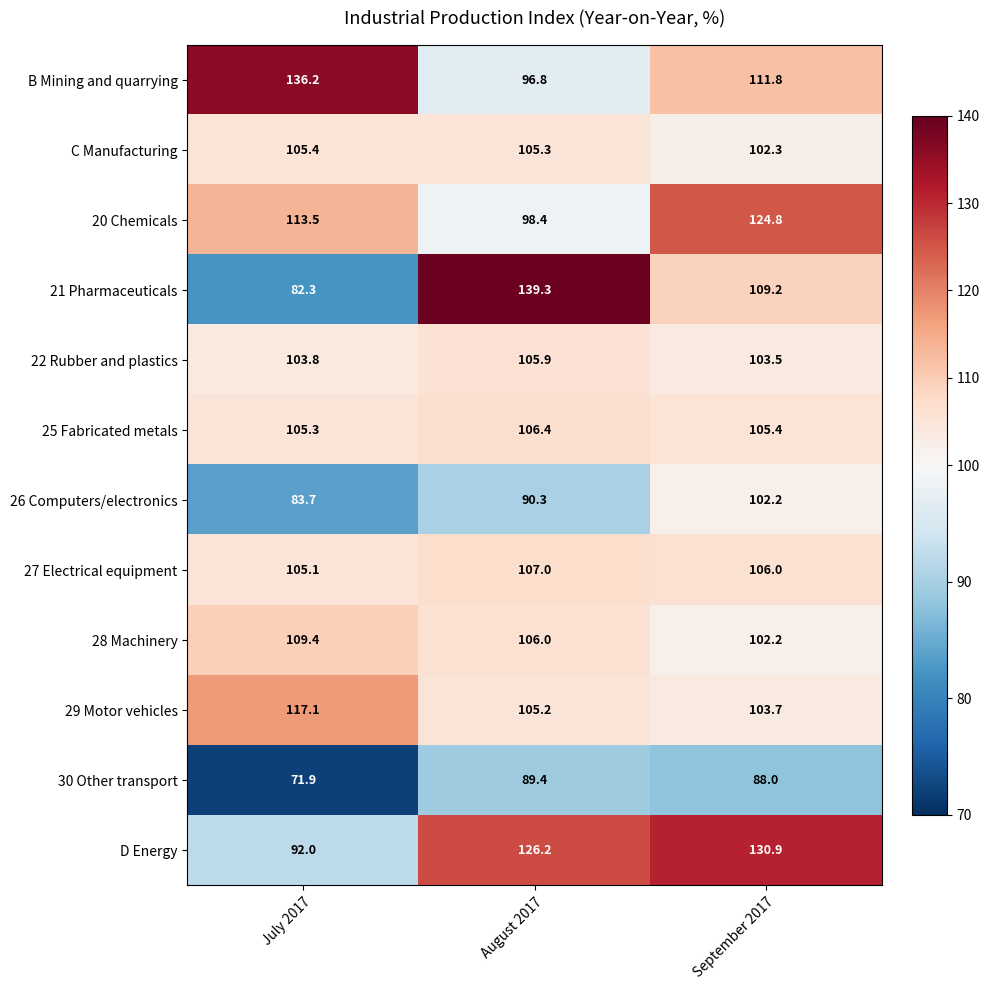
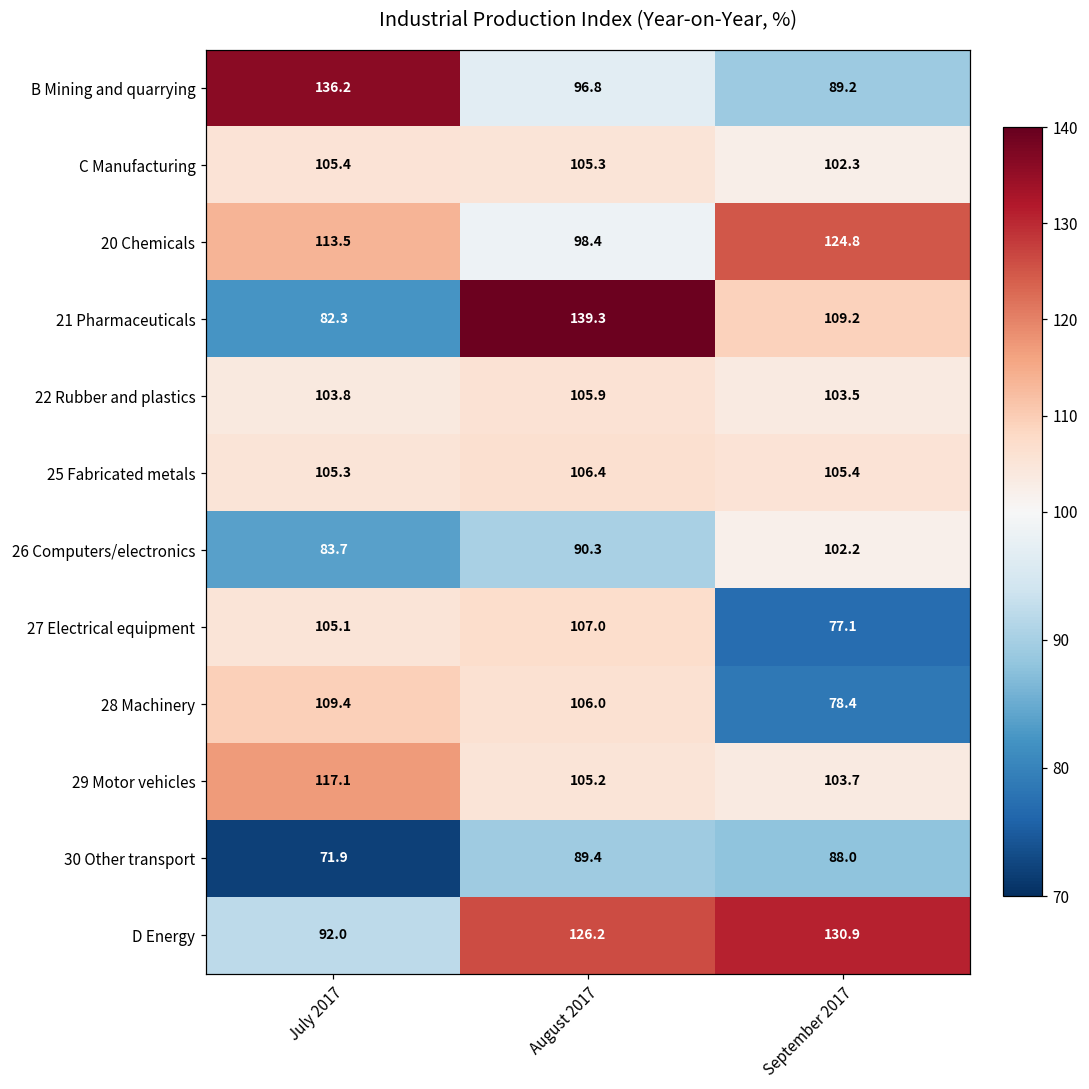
  {
    "B Mining and quarrying": {
      "July 2017": 136.2,
      "August 2017": 96.8,
-     "September 2017": 111.8
+     "September 2017": 89.2
    },
    "C Manufacturing": {
      "July 2017": 105.4,
      "August 2017": 105.3,
      "September 2017": 102.3
    },
    "20 Chemicals": {
      "July 2017": 113.5,
      "August 2017": 98.4,
      "September 2017": 124.8
    },
    "21 Pharmaceuticals": {
      "July 2017": 82.3,
      "August 2017": 139.3,
      "September 2017": 109.2
    },
    "22 Rubber and plastics": {
      "July 2017": 103.8,
      "August 2017": 105.9,
      "September 2017": 103.5
    },
    "25 Fabricated metals": {
      "July 2017": 105.3,
      "August 2017": 106.4,
      "September 2017": 105.4
    },
    "26 Computers/electronics": {
      "July 2017": 83.7,
      "August 2017": 90.3,
      "September 2017": 102.2
    },
    "27 Electrical equipment": {
      "July 2017": 105.1,
      "August 2017": 107.0,
-     "September 2017": 106.0
+     "September 2017": 77.1
    },
    "28 Machinery": {
      "July 2017": 109.4,
      "August 2017": 106.0,
-     "September 2017": 102.2
+     "September 2017": 78.4
    },
    "29 Motor vehicles": {
      "July 2017": 117.1,
      "August 2017": 105.2,
      "September 2017": 103.7
    },
    "30 Other transport": {
      "July 2017": 71.9,
      "August 2017": 89.4,
      "September 2017": 88.0
    },
    "D Energy": {
      "July 2017": 92.0,
      "August 2017": 126.2,
      "September 2017": 130.9
    }
  }
